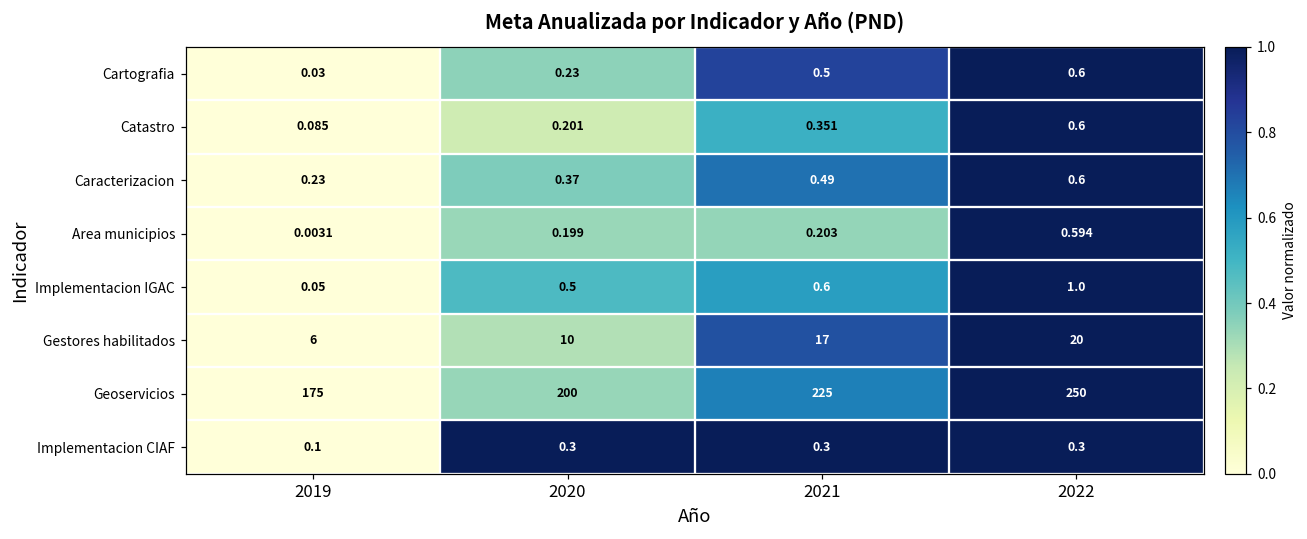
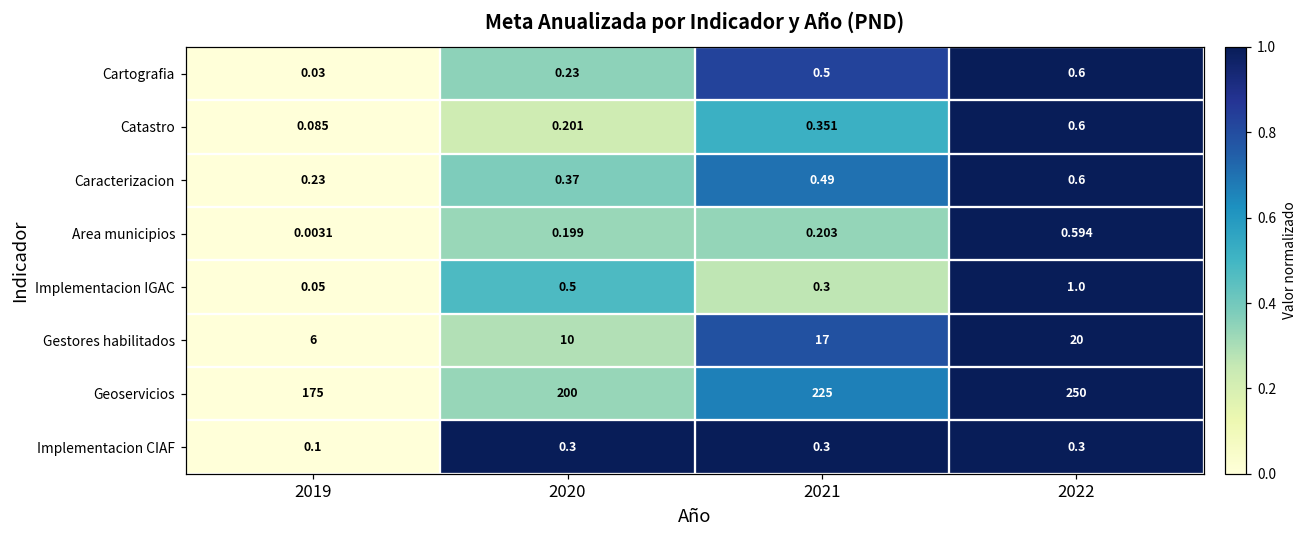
  {
    "Cartografia": {
      "2019": 0.03,
      "2020": 0.23,
      "2021": 0.5,
      "2022": 0.6
    },
    "Catastro": {
      "2019": 0.085,
      "2020": 0.201,
      "2021": 0.351,
      "2022": 0.6
    },
    "Caracterizacion": {
      "2019": 0.23,
      "2020": 0.37,
      "2021": 0.49,
      "2022": 0.6
    },
    "Area municipios": {
      "2019": 0.0031,
      "2020": 0.199,
      "2021": 0.203,
      "2022": 0.594
    },
    "Implementacion IGAC": {
      "2019": 0.05,
      "2020": 0.5,
-     "2021": 0.6,
+     "2021": 0.3,
      "2022": 1.0
    },
    "Gestores habilitados": {
      "2019": 6,
      "2020": 10,
      "2021": 17,
      "2022": 20
    },
    "Geoservicios": {
      "2019": 175,
      "2020": 200,
      "2021": 225,
      "2022": 250
    },
    "Implementacion CIAF": {
      "2019": 0.1,
      "2020": 0.3,
      "2021": 0.3,
      "2022": 0.3
    }
  }
